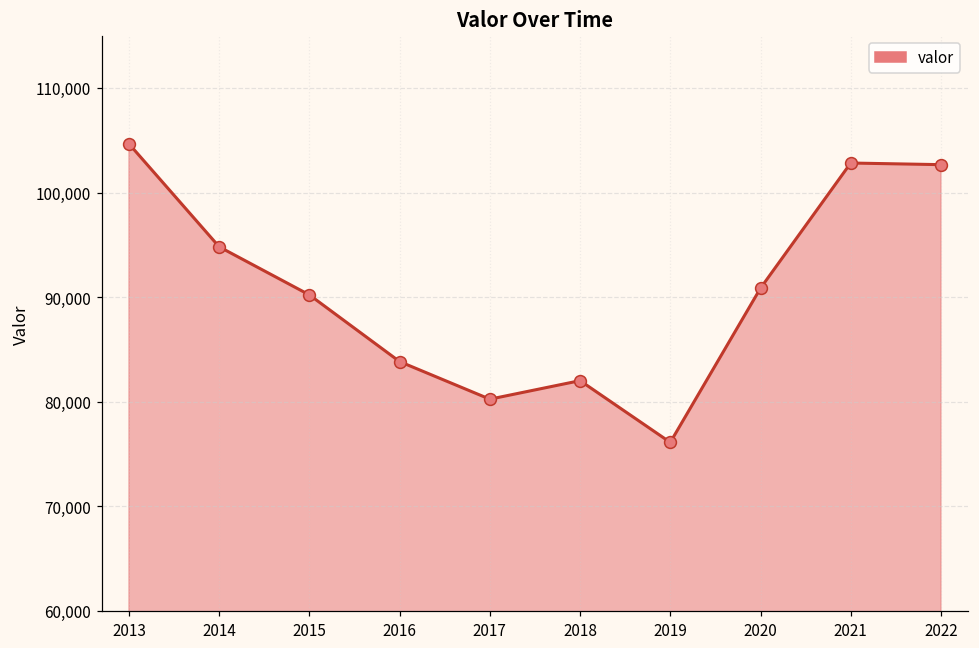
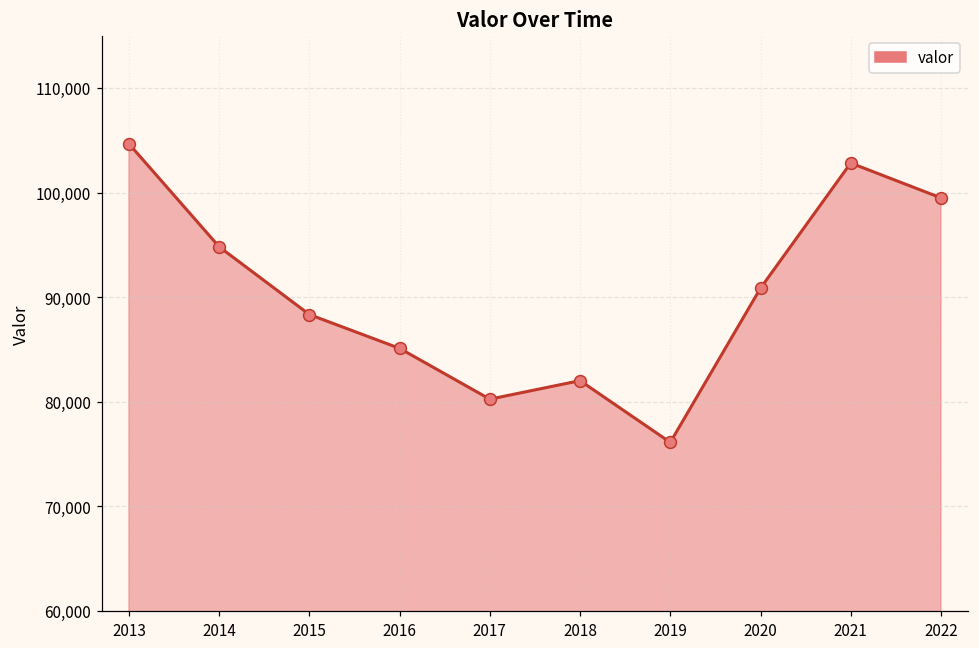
  {
    "2013": "105,000",
    "2014": "95,000",
-   "2015": "90,000",
-   "2016": "84,000",
+   "2015": "88,000",
+   "2016": "85,000",
    "2017": "80,000",
    "2018": "82,000",
    "2019": "76,000",
    "2020": "91,000",
    "2021": "103,000",
-   "2022": "103,000"
+   "2022": "99,000"
  }
